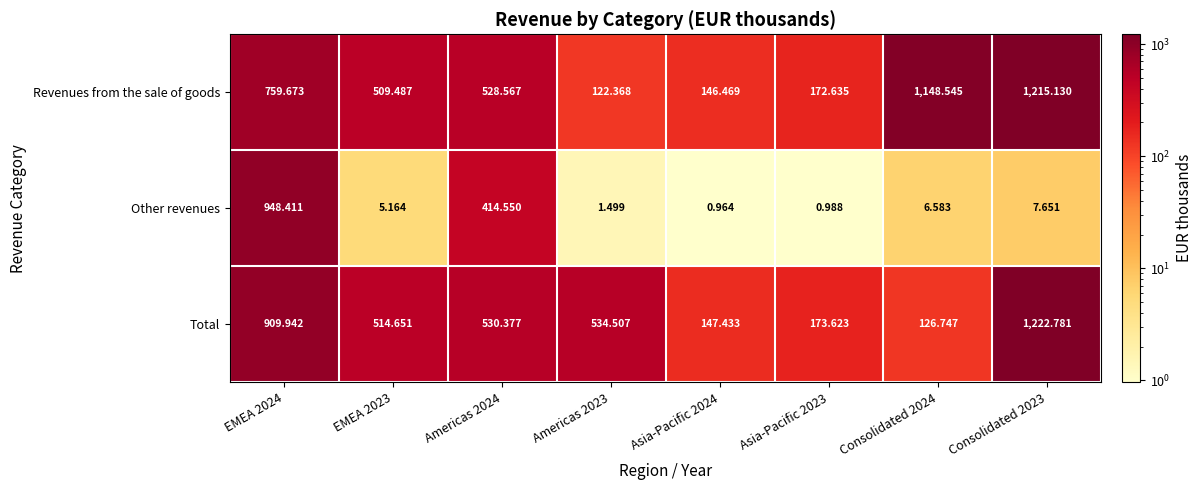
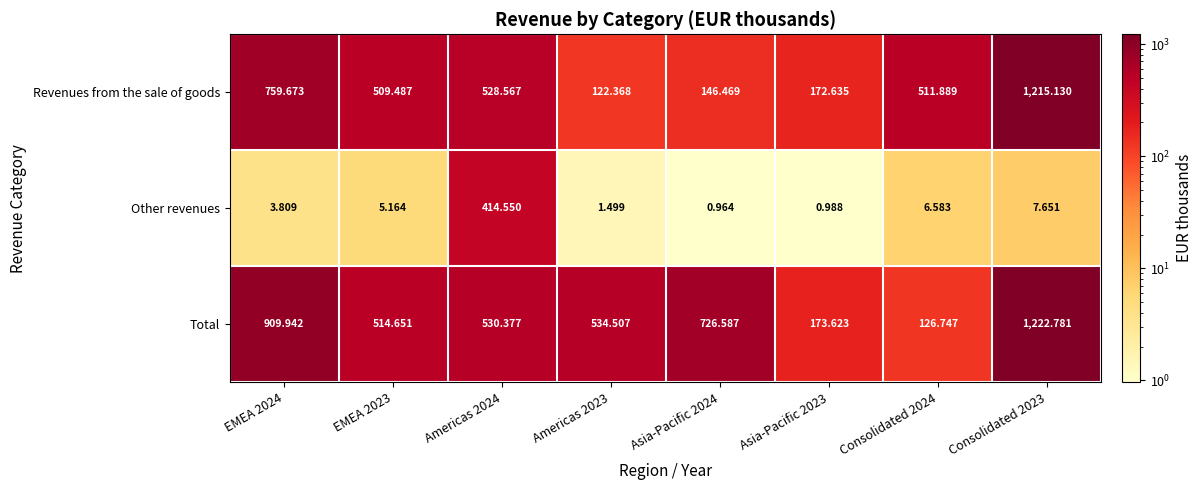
  {
    "Revenues from the sale of goods": {
      "EMEA 2024": "759.673",
      "EMEA 2023": "509.487",
      "Americas 2024": "528.567",
      "Americas 2023": "122.368",
      "Asia-Pacific 2024": "146.469",
      "Asia-Pacific 2023": "172.635",
-     "Consolidated 2024": "1,148.545",
+     "Consolidated 2024": "511.889",
      "Consolidated 2023": "1,215.130"
    },
    "Other revenues": {
-     "EMEA 2024": "948.411",
+     "EMEA 2024": "3.809",
      "EMEA 2023": "5.164",
      "Americas 2024": "414.550",
      "Americas 2023": "1.499",
      "Asia-Pacific 2024": "0.964",
      "Asia-Pacific 2023": "0.988",
      "Consolidated 2024": "6.583",
      "Consolidated 2023": "7.651"
    },
    "Total": {
      "EMEA 2024": "909.942",
      "EMEA 2023": "514.651",
      "Americas 2024": "530.377",
      "Americas 2023": "534.507",
-     "Asia-Pacific 2024": "147.433",
+     "Asia-Pacific 2024": "726.587",
      "Asia-Pacific 2023": "173.623",
      "Consolidated 2024": "126.747",
      "Consolidated 2023": "1,222.781"
    }
  }
